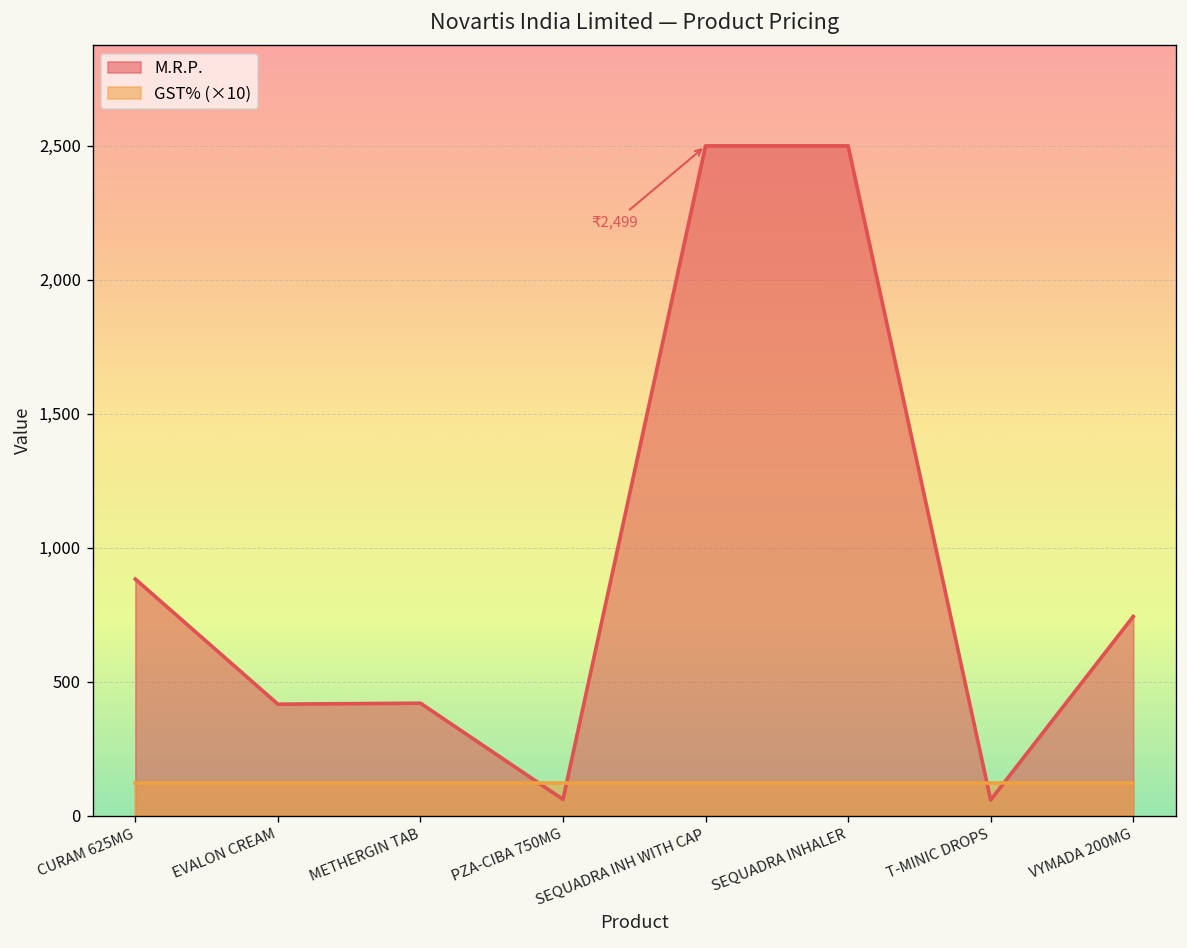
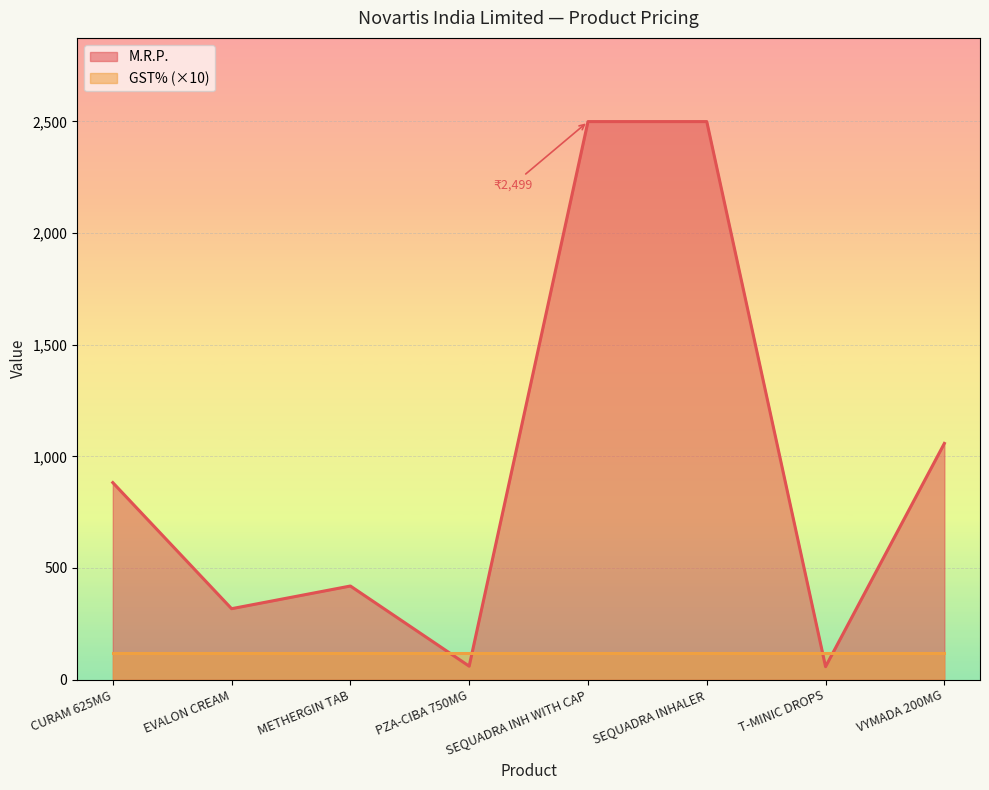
  {
    "M.R.P.": {
      "CURAM 625MG": "880",
-     "EVALON CREAM": "420",
+     "EVALON CREAM": "320",
      "METHERGIN TAB": "420",
      "PZA-CIBA 750MG": "60",
      "SEQUADRA INHALER": "2,500",
      "T-MINIC DROPS": "60",
-     "VYMADA 200MG": "740"
+     "VYMADA 200MG": "1,060"
    },
    "GST% (×10)": {
      "CURAM 625MG": "120",
      "EVALON CREAM": "120",
      "METHERGIN TAB": "120",
      "PZA-CIBA 750MG": "120",
      "SEQUADRA INH WITH CAP": "120",
      "SEQUADRA INHALER": "120",
      "T-MINIC DROPS": "120",
      "VYMADA 200MG": "120"
    }
  }
